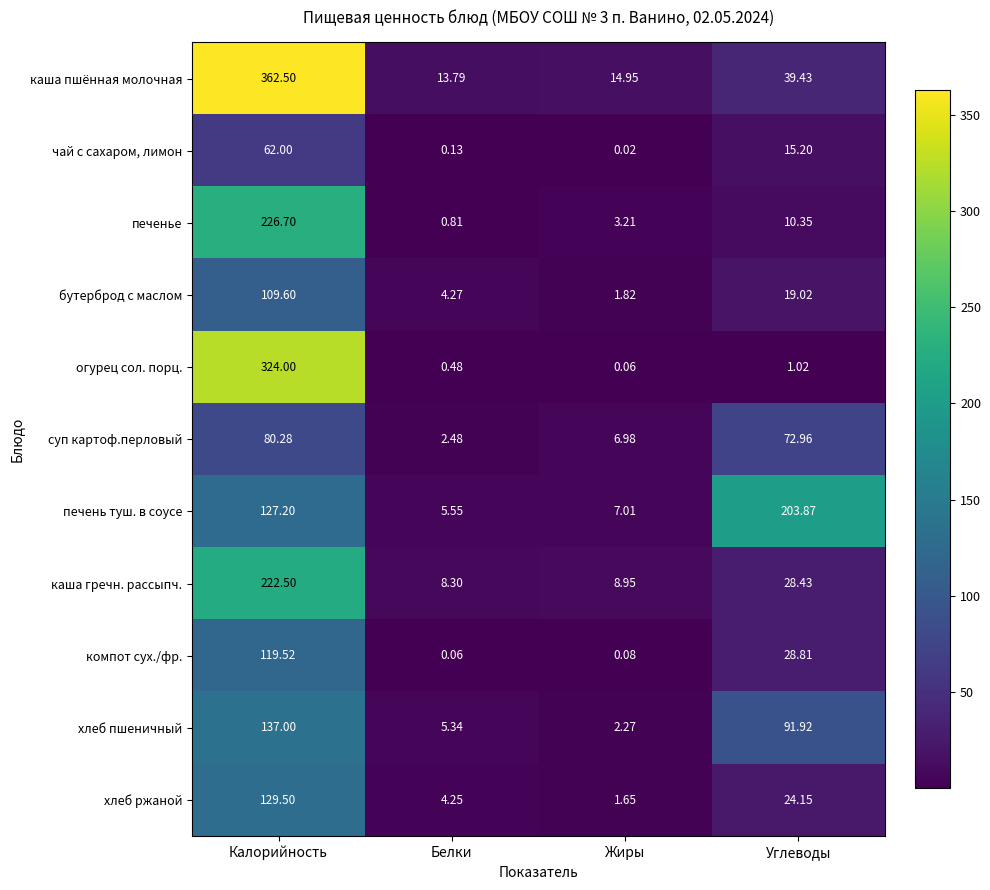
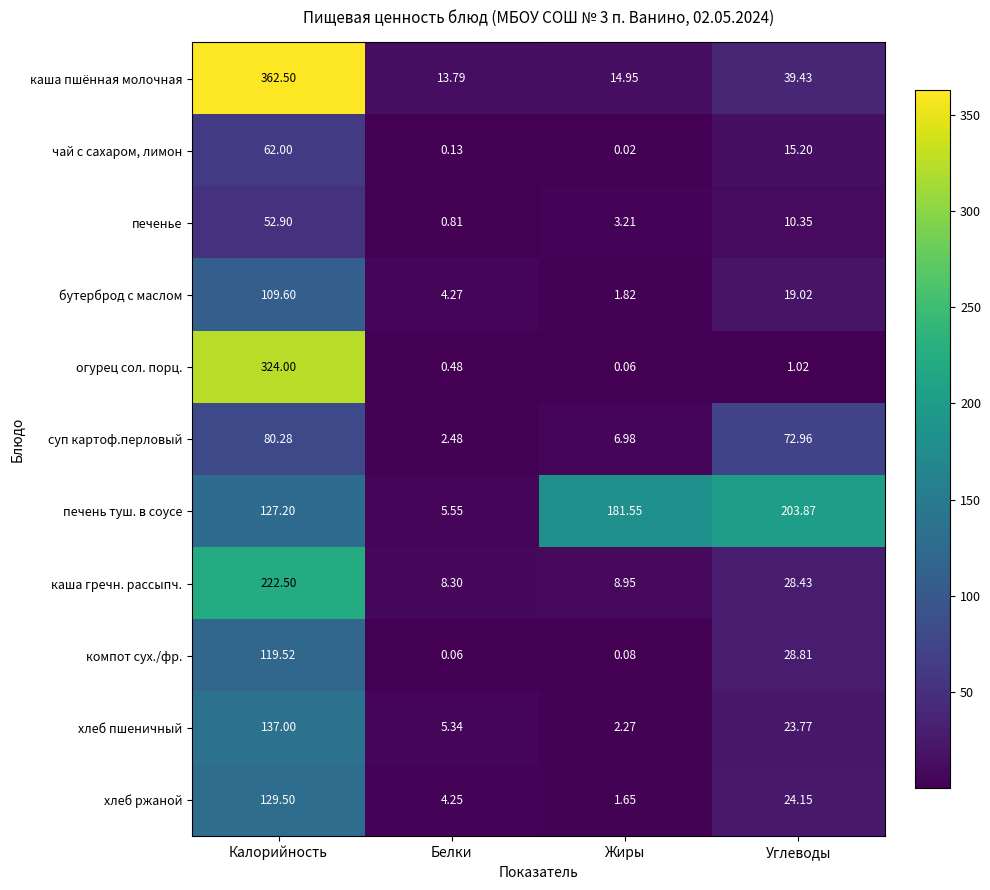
  {
    "каша пшённая молочная": {
      "Калорийность": 362.50,
      "Белки": 13.79,
      "Жиры": 14.95,
      "Углеводы": 39.43
    },
    "чай с сахаром, лимон": {
      "Калорийность": 62.00,
      "Белки": 0.13,
      "Жиры": 0.02,
      "Углеводы": 15.20
    },
    "печенье": {
-     "Калорийность": 226.70,
+     "Калорийность": 52.90,
      "Белки": 0.81,
      "Жиры": 3.21,
      "Углеводы": 10.35
    },
    "бутерброд с маслом": {
      "Калорийность": 109.60,
      "Белки": 4.27,
      "Жиры": 1.82,
      "Углеводы": 19.02
    },
    "огурец сол. порц.": {
      "Калорийность": 324.00,
      "Белки": 0.48,
      "Жиры": 0.06,
      "Углеводы": 1.02
    },
    "суп картоф.перловый": {
      "Калорийность": 80.28,
      "Белки": 2.48,
      "Жиры": 6.98,
      "Углеводы": 72.96
    },
    "печень туш. в соусе": {
      "Калорийность": 127.20,
      "Белки": 5.55,
-     "Жиры": 7.01,
+     "Жиры": 181.55,
      "Углеводы": 203.87
    },
    "каша гречн. рассыпч.": {
      "Калорийность": 222.50,
      "Белки": 8.30,
      "Жиры": 8.95,
      "Углеводы": 28.43
    },
    "компот сух./фр.": {
      "Калорийность": 119.52,
      "Белки": 0.06,
      "Жиры": 0.08,
      "Углеводы": 28.81
    },
    "хлеб пшеничный": {
      "Калорийность": 137.00,
      "Белки": 5.34,
      "Жиры": 2.27,
-     "Углеводы": 91.92
+     "Углеводы": 23.77
    },
    "хлеб ржаной": {
      "Калорийность": 129.50,
      "Белки": 4.25,
      "Жиры": 1.65,
      "Углеводы": 24.15
    }
  }
